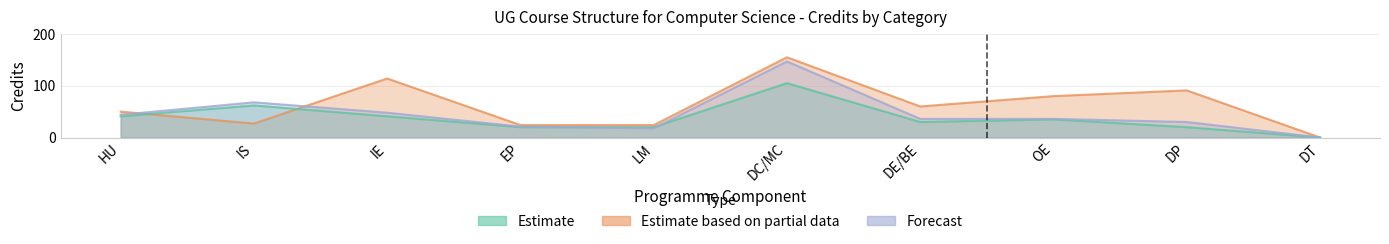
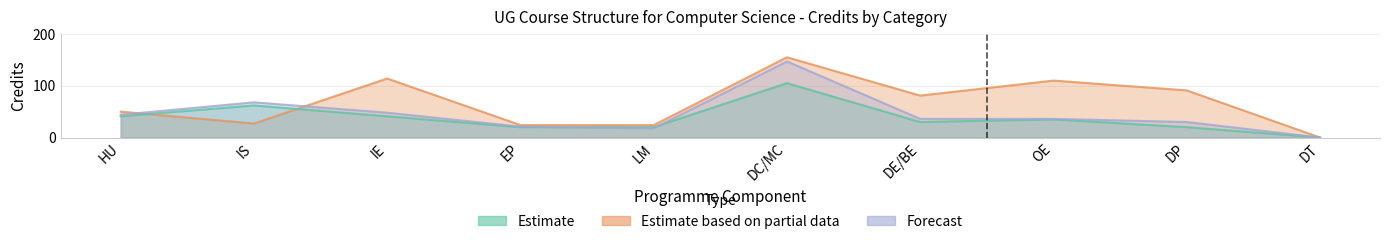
  {
    "Estimate based on partial data": {
      "HU": 50,
      "IS": 30,
      "IE": 110,
      "DC/MC": 160,
-     "DE/BE": 60,
-     "OE": 80,
+     "DE/BE": 80,
+     "OE": 110,
      "DP": 90
    }
  }
